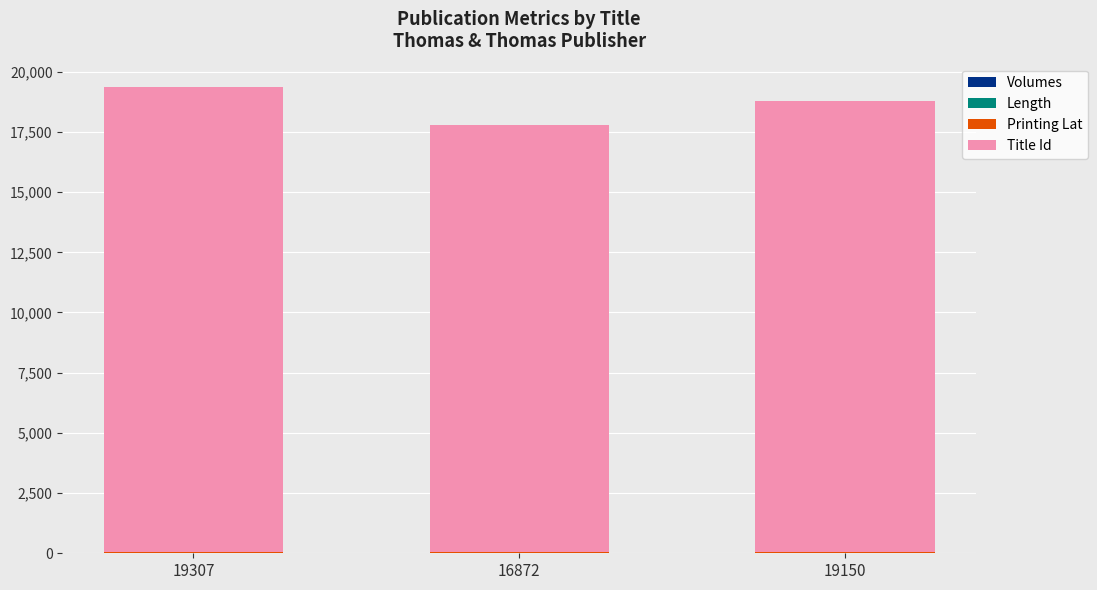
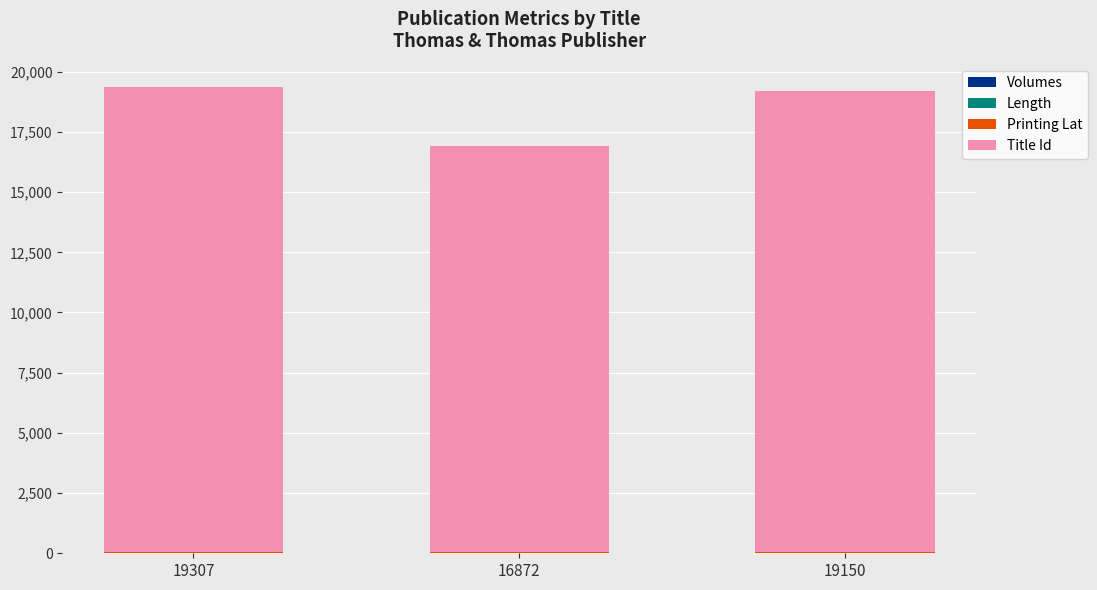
  {
    "Title Id": {
      "19307": "19,300",
-     "16872": "17,700",
-     "19150": "18,700"
+     "16872": "16,900",
+     "19150": "19,200"
    }
  }
